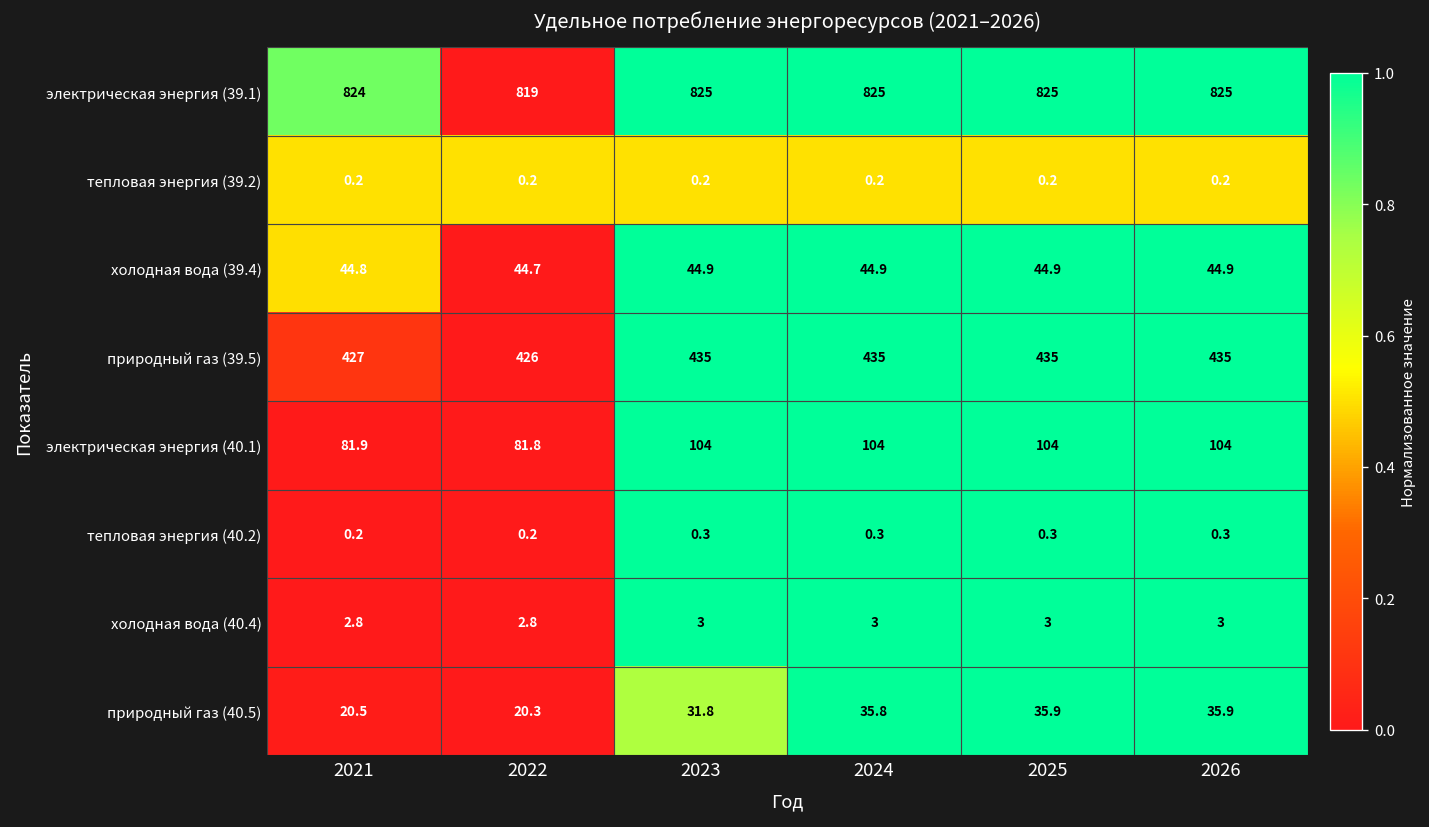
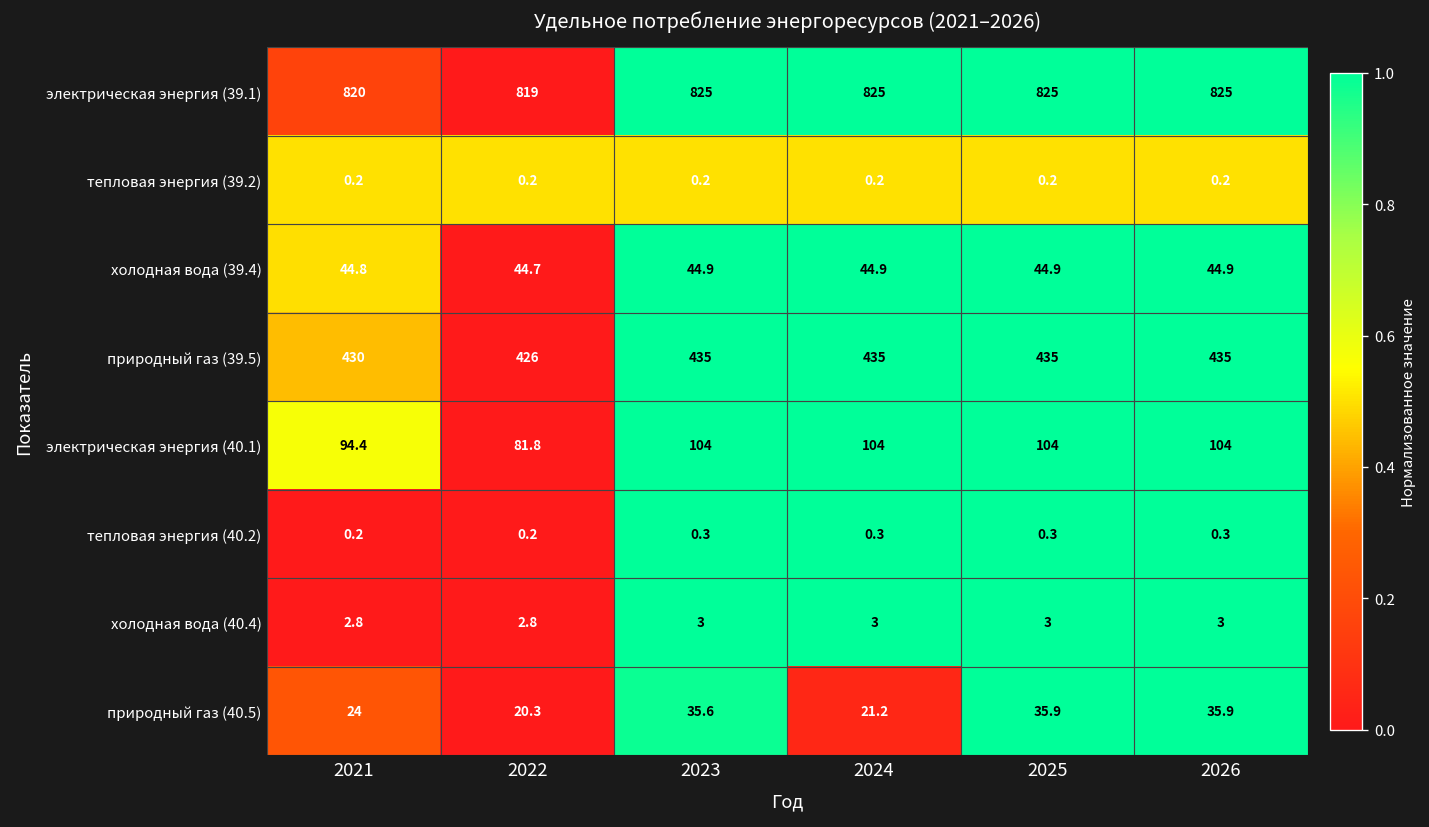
  {
    "электрическая энергия (39.1)": {
-     "2021": 824,
+     "2021": 820,
      "2022": 819,
      "2023": 825,
      "2024": 825,
      "2025": 825,
      "2026": 825
    },
    "тепловая энергия (39.2)": {
      "2021": 0.2,
      "2022": 0.2,
      "2023": 0.2,
      "2024": 0.2,
      "2025": 0.2,
      "2026": 0.2
    },
    "холодная вода (39.4)": {
      "2021": 44.8,
      "2022": 44.7,
      "2023": 44.9,
      "2024": 44.9,
      "2025": 44.9,
      "2026": 44.9
    },
    "природный газ (39.5)": {
-     "2021": 427,
+     "2021": 430,
      "2022": 426,
      "2023": 435,
      "2024": 435,
      "2025": 435,
      "2026": 435
    },
    "электрическая энергия (40.1)": {
-     "2021": 81.9,
+     "2021": 94.4,
      "2022": 81.8,
      "2023": 104,
      "2024": 104,
      "2025": 104,
      "2026": 104
    },
    "тепловая энергия (40.2)": {
      "2021": 0.2,
      "2022": 0.2,
      "2023": 0.3,
      "2024": 0.3,
      "2025": 0.3,
      "2026": 0.3
    },
    "холодная вода (40.4)": {
      "2021": 2.8,
      "2022": 2.8,
      "2023": 3,
      "2024": 3,
      "2025": 3,
      "2026": 3
    },
    "природный газ (40.5)": {
-     "2021": 20.5,
+     "2021": 24,
      "2022": 20.3,
-     "2023": 31.8,
-     "2024": 35.8,
+     "2023": 35.6,
+     "2024": 21.2,
      "2025": 35.9,
      "2026": 35.9
    }
  }
